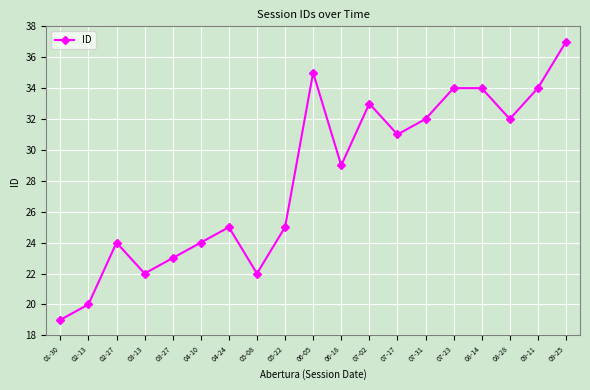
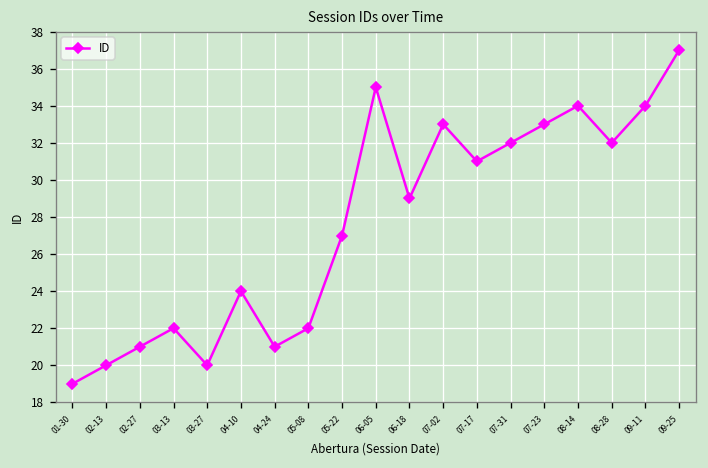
  {
    "01-30": 19,
    "02-13": 20,
-   "02-27": 24,
+   "02-27": 21,
    "03-13": 22,
-   "03-27": 23,
+   "03-27": 20,
    "04-10": 24,
-   "04-24": 25,
+   "04-24": 21,
    "05-08": 22,
-   "05-22": 25,
+   "05-22": 27,
    "06-05": 35,
    "06-18": 29,
    "07-02": 33,
    "07-17": 31,
    "07-31": 32,
-   "07-23": 34,
+   "07-23": 33,
    "08-14": 34,
    "08-28": 32,
    "09-11": 34,
    "09-25": 37
  }
